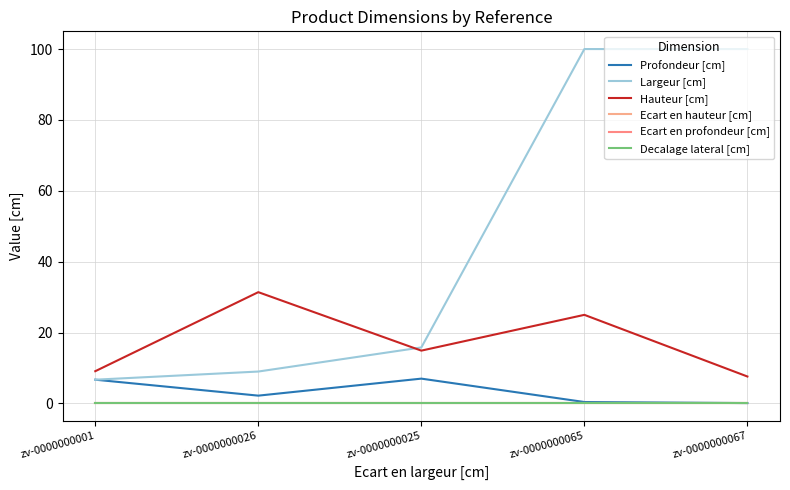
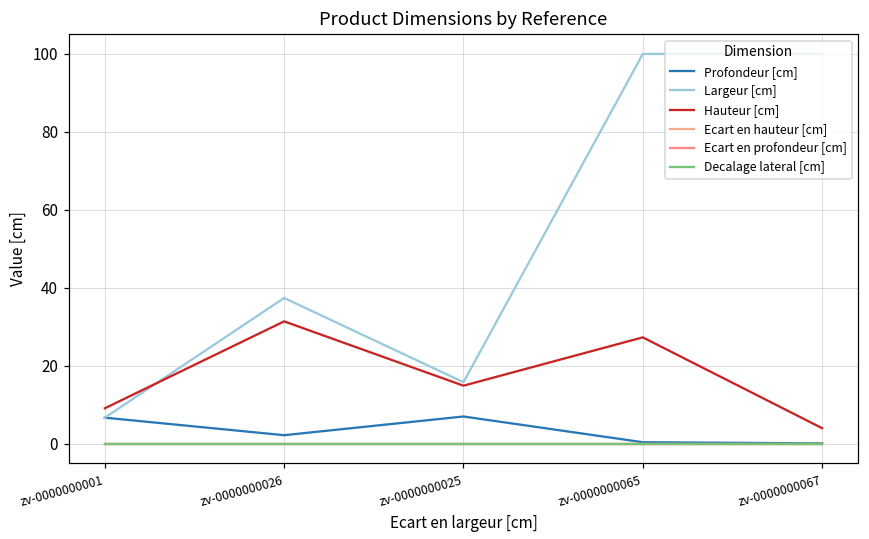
  {
    "Profondeur [cm]": {
      "zv-0000000026": 2,
      "zv-0000000025": 7
    },
    "Largeur [cm]": {
-     "zv-0000000026": 9,
+     "zv-0000000026": 37,
      "zv-0000000025": 16,
      "zv-0000000065": 100
    },
    "Hauteur [cm]": {
      "zv-0000000001": 9,
      "zv-0000000026": 31,
      "zv-0000000025": 15,
-     "zv-0000000065": 25,
-     "zv-0000000067": 8
+     "zv-0000000065": 27,
+     "zv-0000000067": 4
    },
    "Decalage lateral [cm]": {
      "zv-0000000001": 0,
      "zv-0000000026": 0,
      "zv-0000000025": 0
    }
  }
